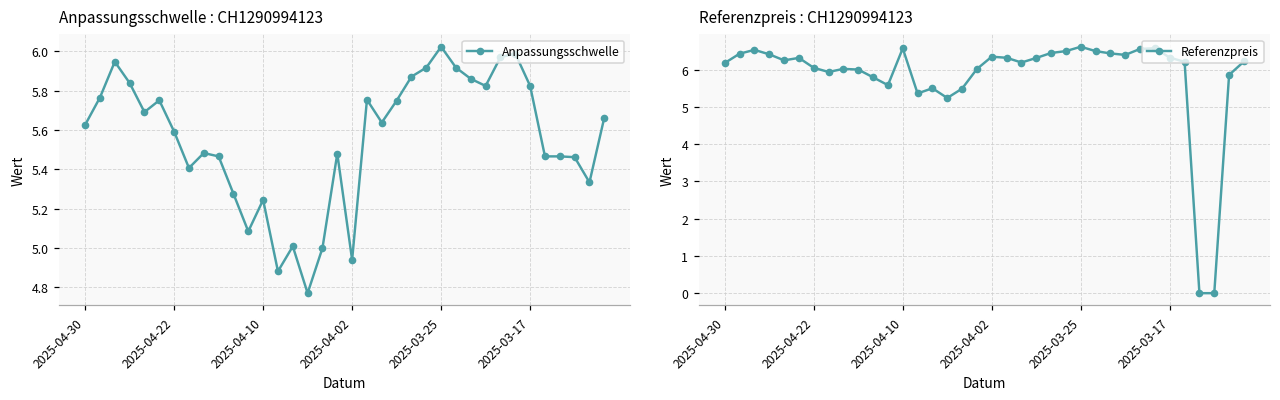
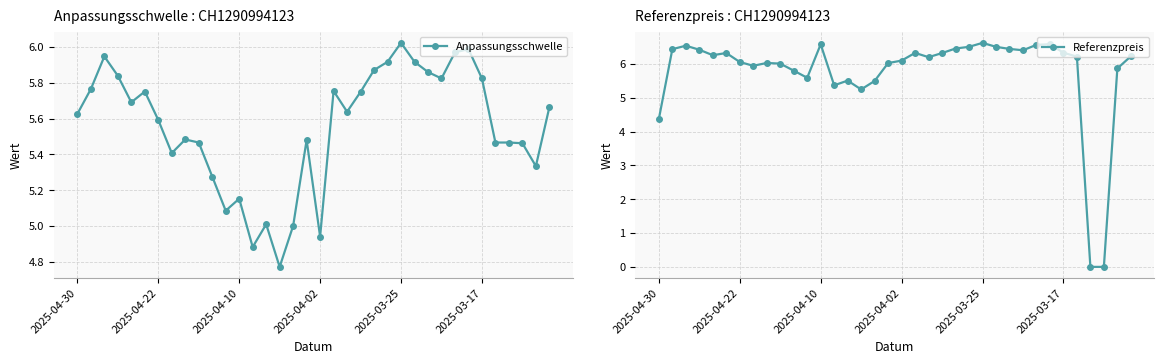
  {
    "Anpassungsschwelle : CH1290994123": {
      "2025-04-30": 5.63,
      "2025-04-22": 5.59,
-     "2025-04-10": 5.25,
+     "2025-04-10": 5.15,
      "2025-04-02": 4.94,
      "2025-03-25": 6.02,
      "2025-03-17": 5.82
    },
    "Referenzpreis : CH1290994123": {
-     "2025-04-30": 6.2,
+     "2025-04-30": 4.4,
      "2025-04-22": 6.1,
      "2025-04-10": 6.6,
-     "2025-04-02": 6.4,
+     "2025-04-02": 6.1,
      "2025-03-25": 6.6
    }
  }
